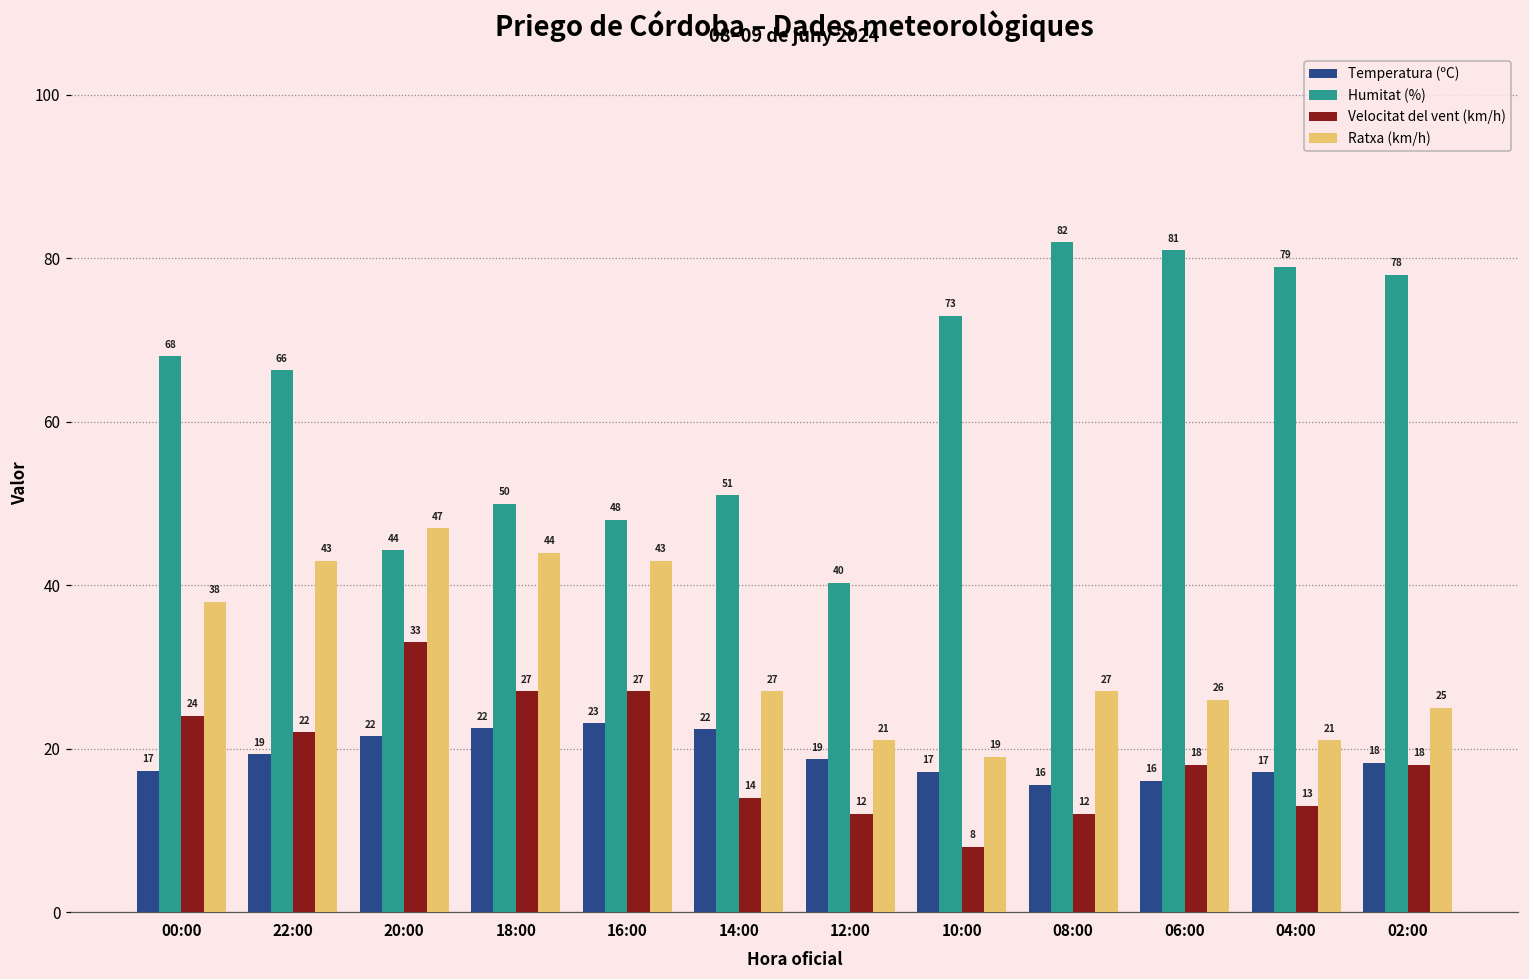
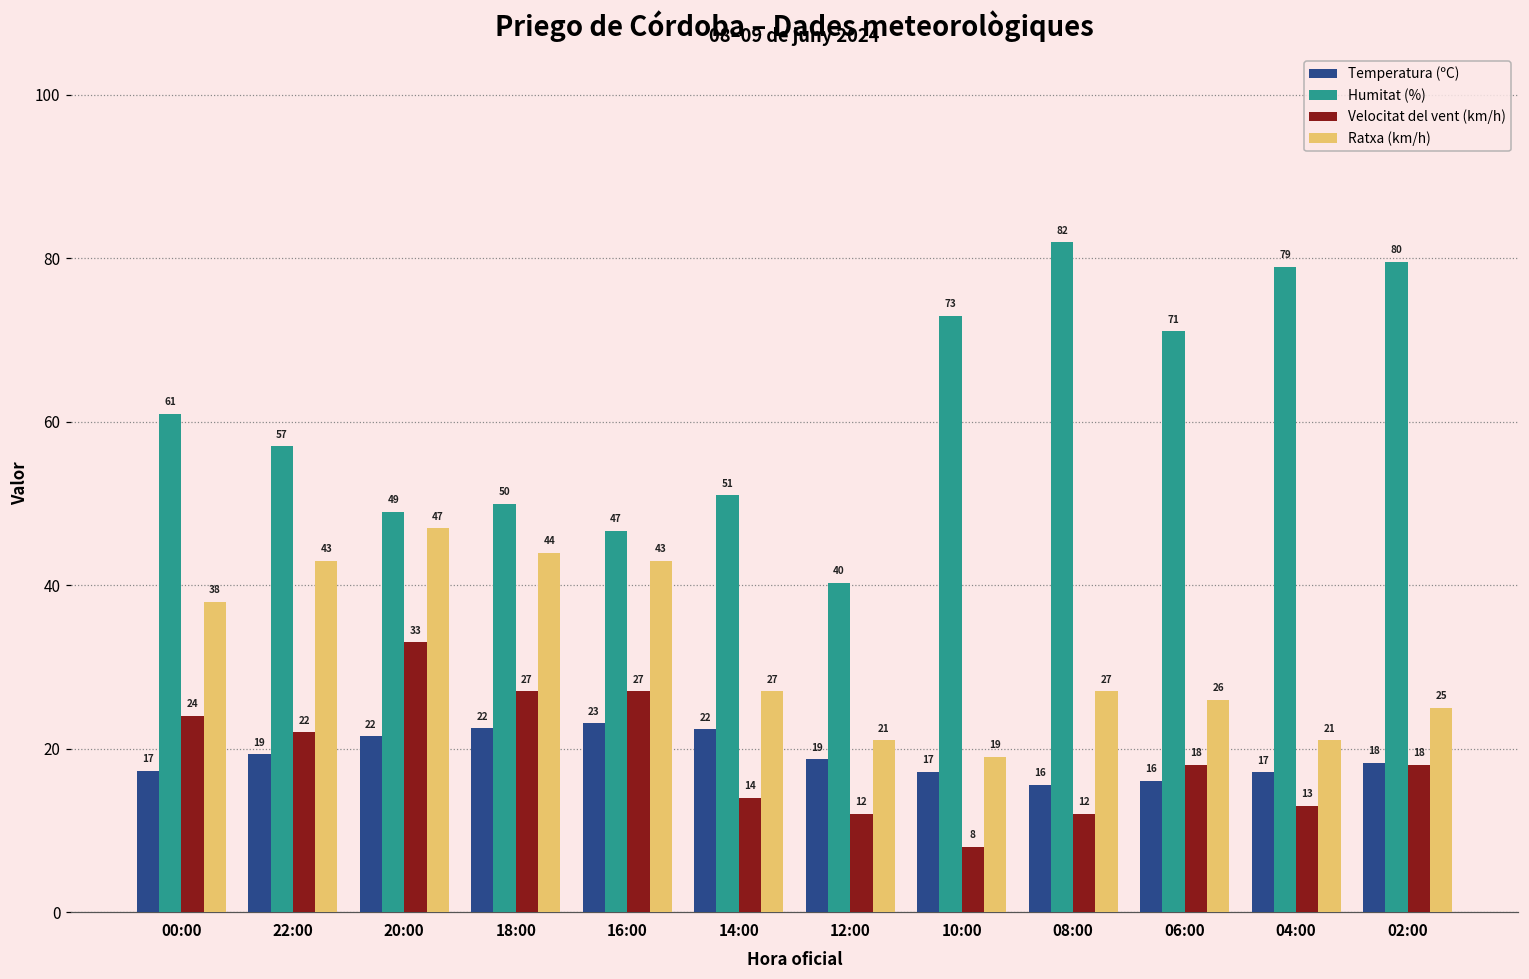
  {
    "Temperatura (ºC)": {
      "00:00": 17,
      "22:00": 19,
      "20:00": 22,
      "18:00": 22,
      "16:00": 23,
      "14:00": 22,
      "12:00": 19,
      "10:00": 17,
      "08:00": 16,
      "06:00": 16,
      "04:00": 17,
      "02:00": 18
    },
    "Humitat (%)": {
-     "00:00": 68,
-     "22:00": 66,
-     "20:00": 44,
+     "00:00": 61,
+     "22:00": 57,
+     "20:00": 49,
      "18:00": 50,
-     "16:00": 48,
+     "16:00": 47,
      "14:00": 51,
      "12:00": 40,
      "10:00": 73,
      "08:00": 82,
-     "06:00": 81,
+     "06:00": 71,
      "04:00": 79,
-     "02:00": 78
+     "02:00": 80
    },
    "Velocitat del vent (km/h)": {
      "00:00": 24,
      "22:00": 22,
      "20:00": 33,
      "18:00": 27,
      "16:00": 27,
      "14:00": 14,
      "12:00": 12,
      "10:00": 8,
      "08:00": 12,
      "06:00": 18,
      "04:00": 13,
      "02:00": 18
    },
    "Ratxa (km/h)": {
      "00:00": 38,
      "22:00": 43,
      "20:00": 47,
      "18:00": 44,
      "16:00": 43,
      "14:00": 27,
      "12:00": 21,
      "10:00": 19,
      "08:00": 27,
      "06:00": 26,
      "04:00": 21,
      "02:00": 25
    }
  }
